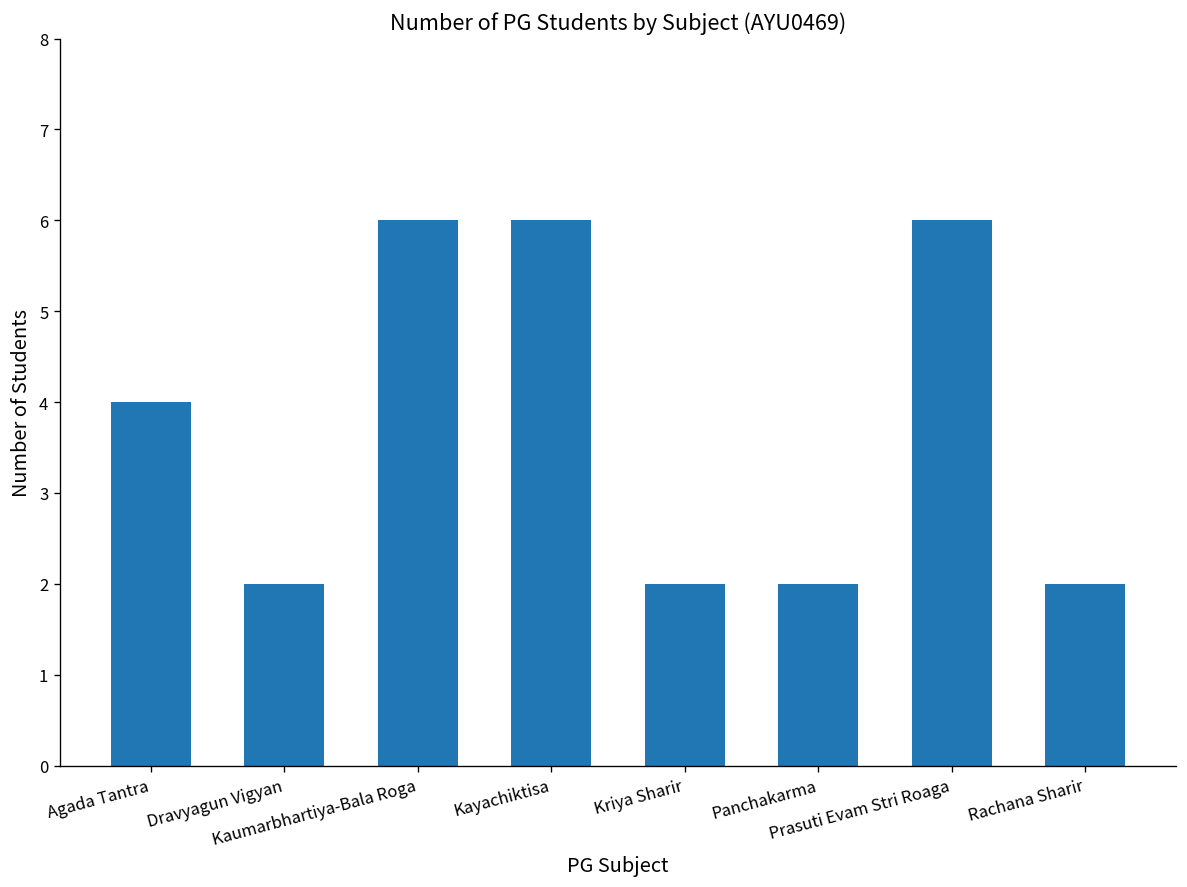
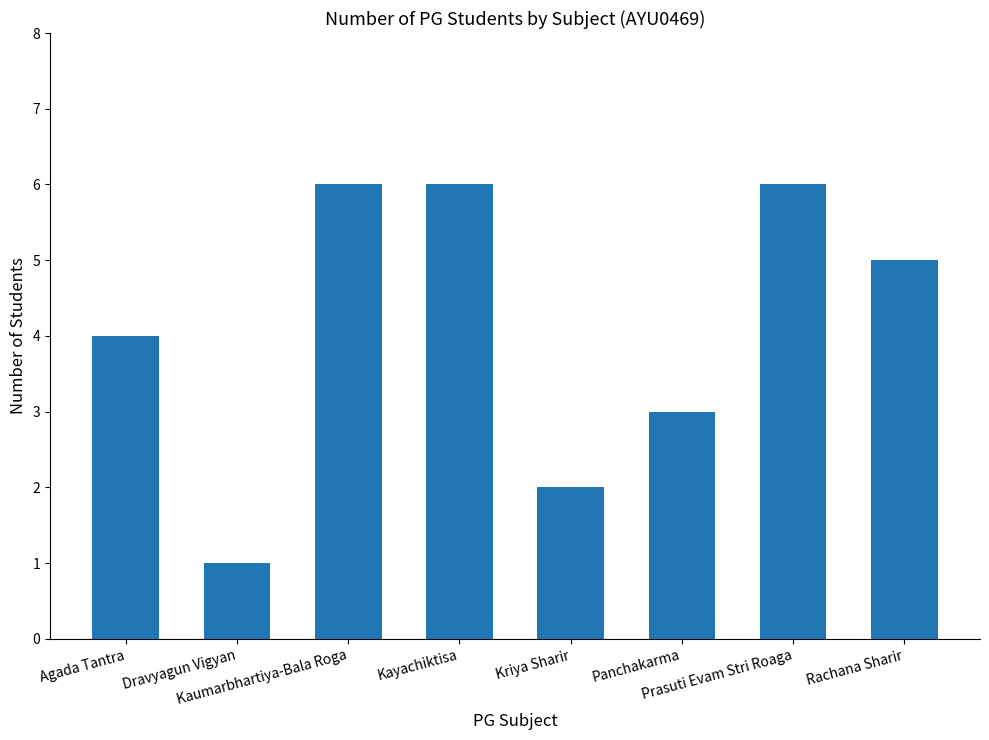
  {
    "Agada Tantra": 4,
-   "Dravyagun Vigyan": 2,
+   "Dravyagun Vigyan": 1,
    "Kaumarbhartiya-Bala Roga": 6,
    "Kayachiktisa": 6,
    "Kriya Sharir": 2,
-   "Panchakarma": 2,
+   "Panchakarma": 3,
    "Prasuti Evam Stri Roaga": 6,
-   "Rachana Sharir": 2
+   "Rachana Sharir": 5
  }
